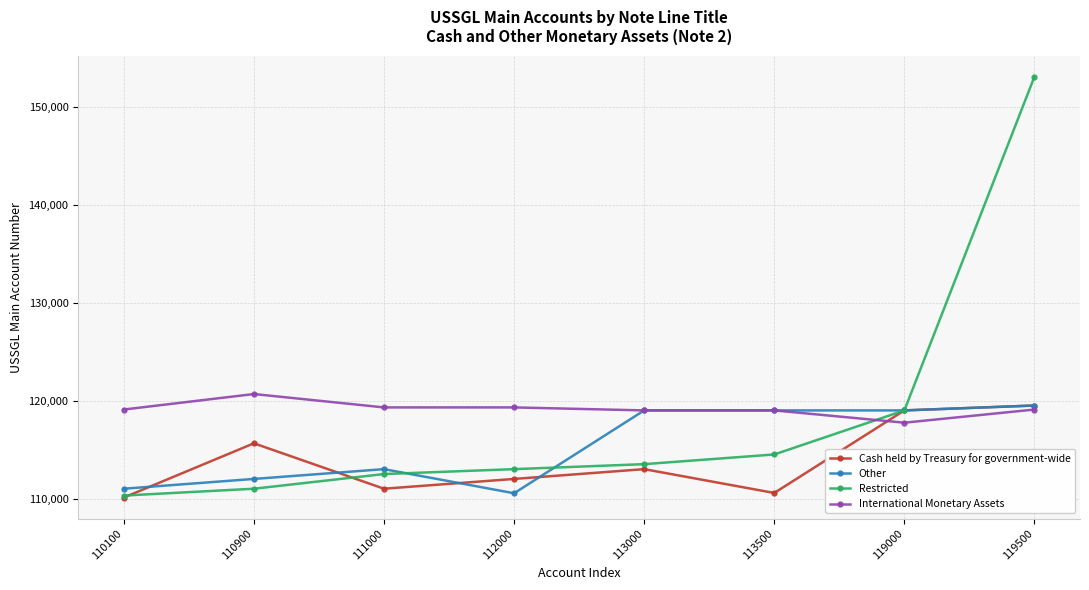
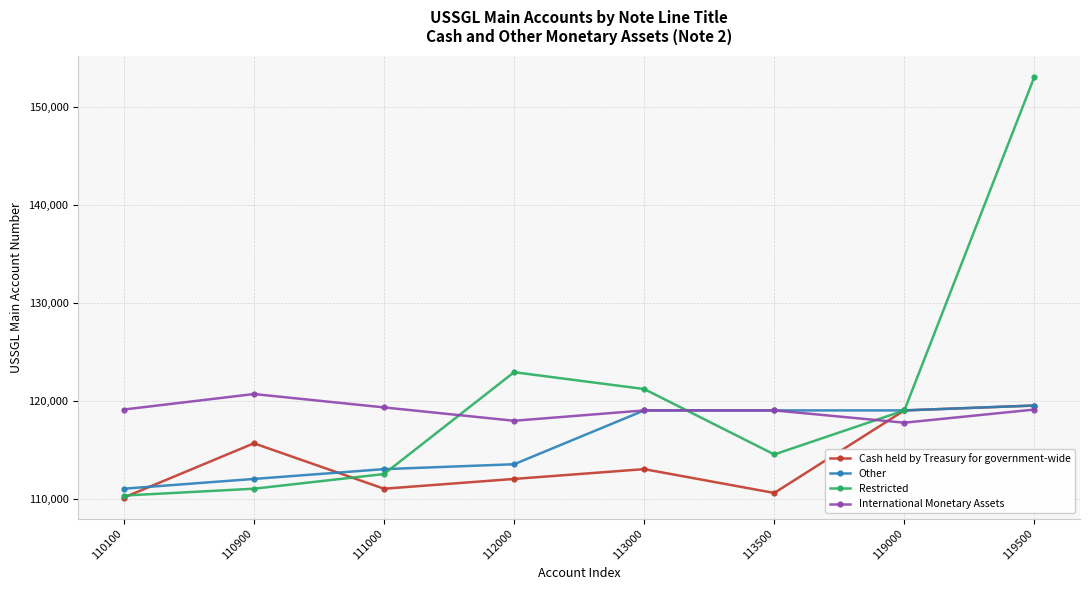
  {
    "Cash held by Treasury for government-wide": {
      "110900": "116,000",
      "111000": "111,000",
      "112000": "112,000",
      "113000": "113,000",
      "113500": "111,000"
    },
    "Other": {
      "110100": "111,000",
      "110900": "112,000",
      "111000": "113,000",
-     "112000": "111,000"
+     "112000": "114,000"
    },
    "Restricted": {
      "110900": "111,000",
      "111000": "113,000",
-     "112000": "113,000",
-     "113000": "114,000",
+     "112000": "123,000",
+     "113000": "121,000",
      "113500": "115,000",
      "119500": "153,000"
    },
    "International Monetary Assets": {
      "110100": "119,000",
      "110900": "121,000",
      "111000": "119,000",
-     "112000": "119,000",
+     "112000": "118,000",
      "119000": "118,000",
      "119500": "119,000"
    }
  }
